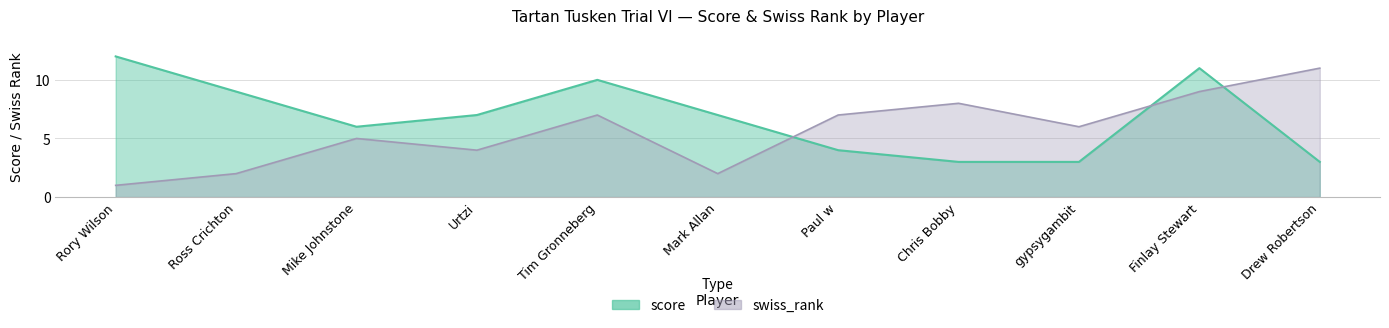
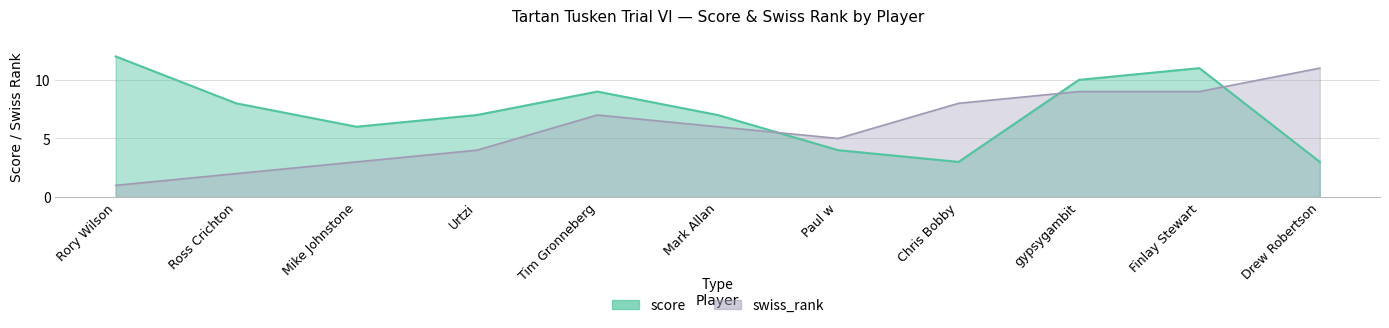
  {
    "score": {
      "Rory Wilson": 12,
-     "Ross Crichton": 9,
+     "Ross Crichton": 8,
      "Mike Johnstone": 6,
      "Urtzi": 7,
-     "Tim Gronneberg": 10,
+     "Tim Gronneberg": 9,
      "Mark Allan": 7,
      "Paul w": 4,
      "Chris Bobby": 3,
-     "gypsygambit": 3,
+     "gypsygambit": 10,
      "Finlay Stewart": 11,
      "Drew Robertson": 3
    },
    "swiss_rank": {
      "Rory Wilson": 1,
      "Ross Crichton": 2,
-     "Mike Johnstone": 5,
+     "Mike Johnstone": 3,
      "Urtzi": 4,
      "Tim Gronneberg": 7,
-     "Mark Allan": 2,
-     "Paul w": 7,
+     "Mark Allan": 6,
+     "Paul w": 5,
      "Chris Bobby": 8,
-     "gypsygambit": 6,
+     "gypsygambit": 9,
      "Finlay Stewart": 9,
      "Drew Robertson": 11
    }
  }
